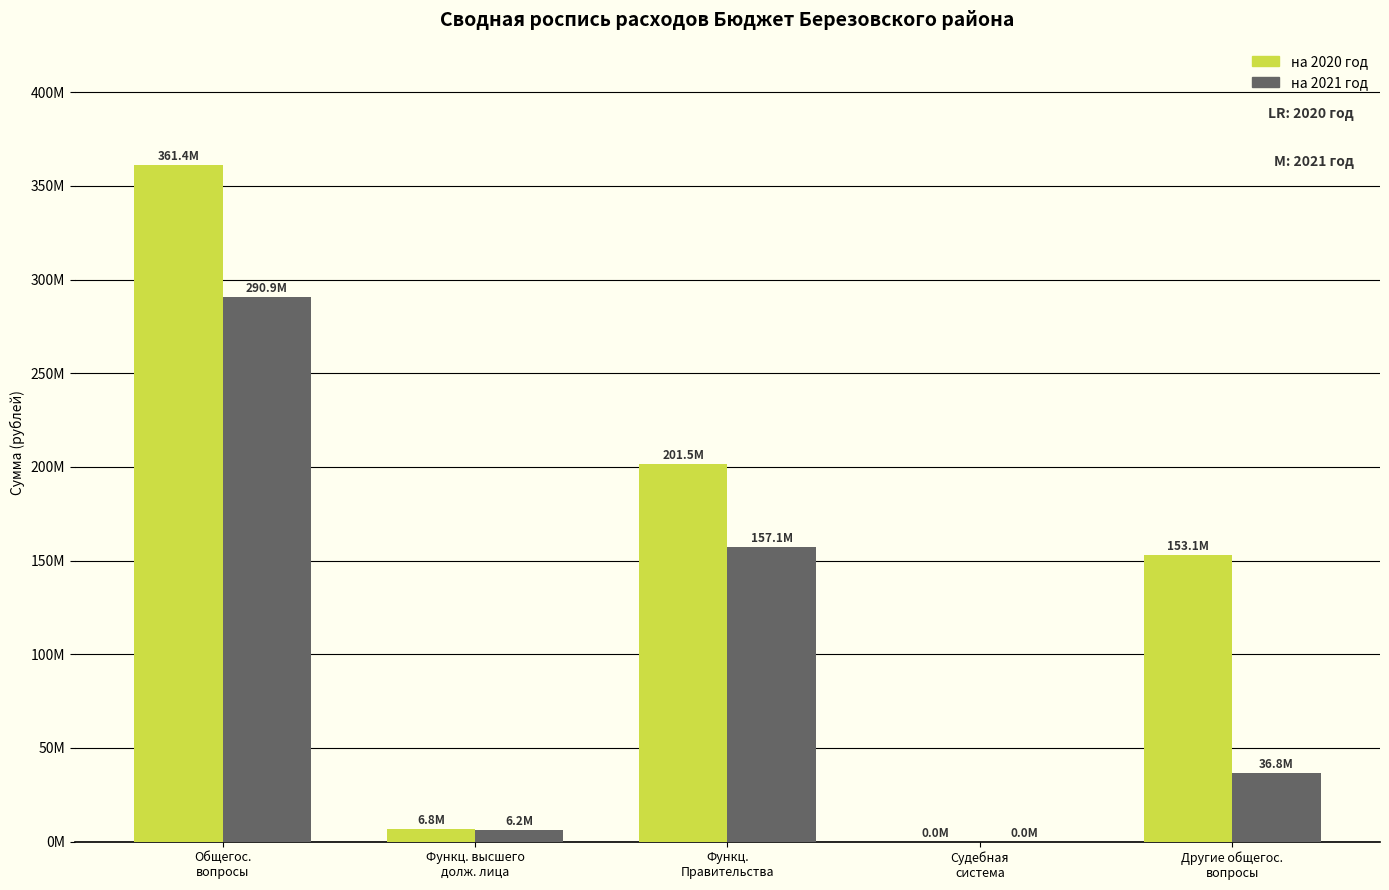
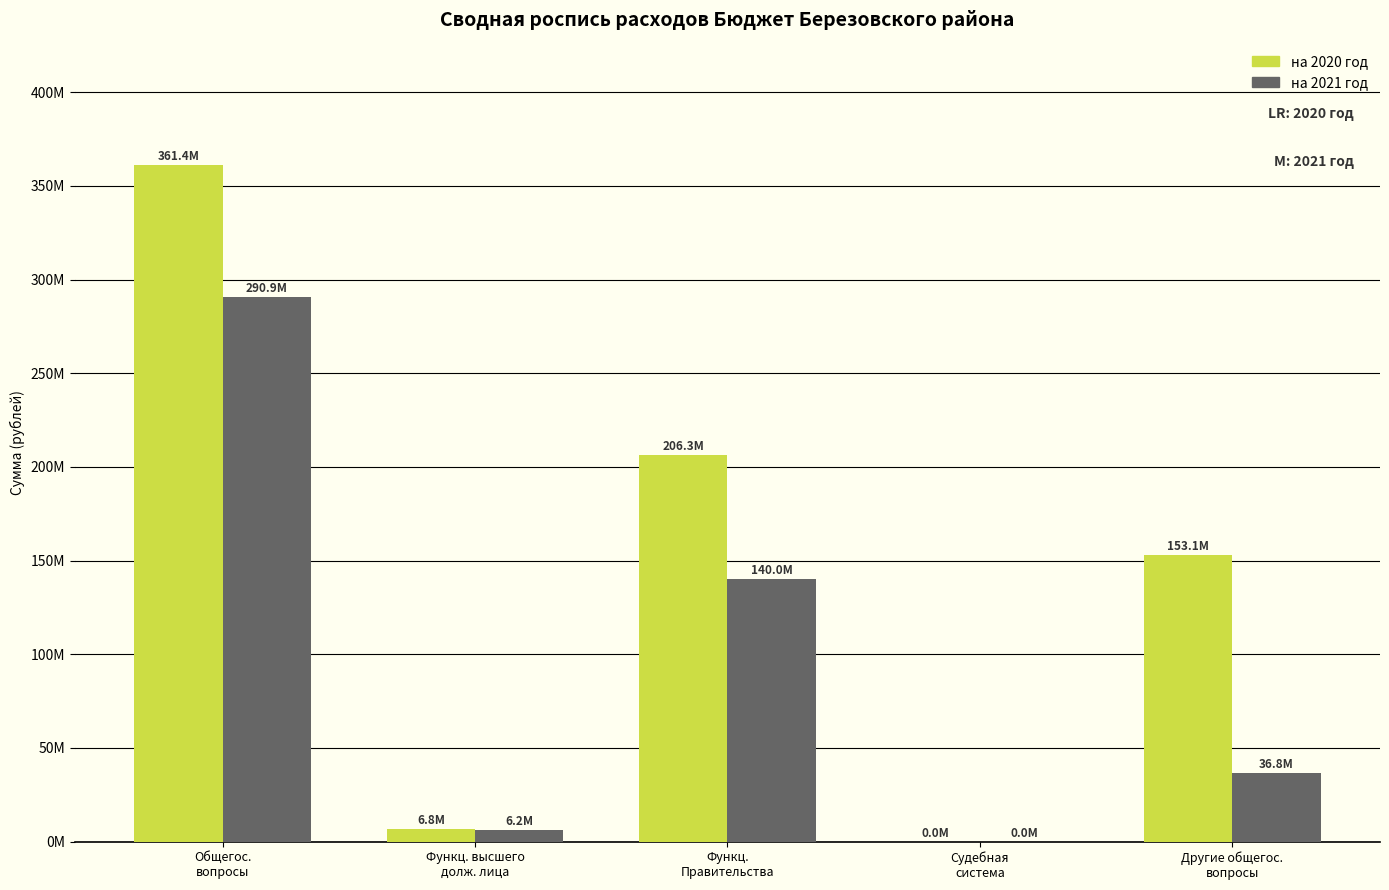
  {
    "на 2020 год": {
      "Общегос. вопросы": "361.4M",
      "Функц. высшего долж. лица": "6.8M",
-     "Функц. Правительства": "201.5M",
+     "Функц. Правительства": "206.3M",
      "Другие общегос. вопросы": "153.1M"
    },
    "на 2021 год": {
      "Общегос. вопросы": "290.9M",
      "Функц. высшего долж. лица": "6.2M",
-     "Функц. Правительства": "157.1M",
+     "Функц. Правительства": "140.0M",
      "Другие общегос. вопросы": "36.8M"
    }
  }
